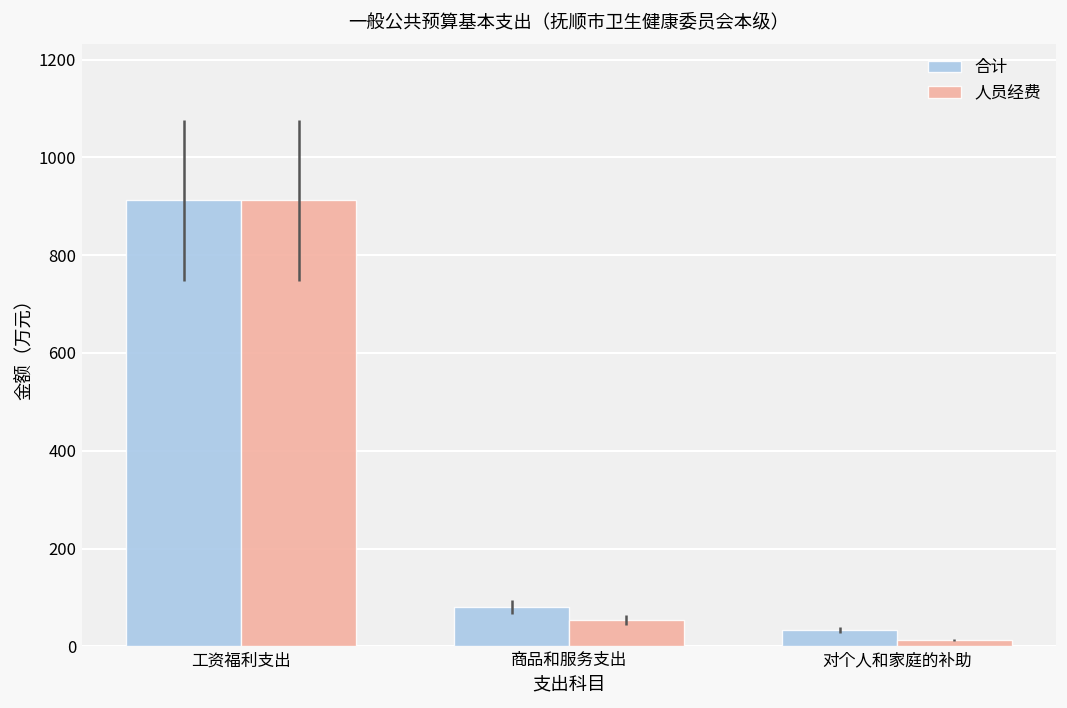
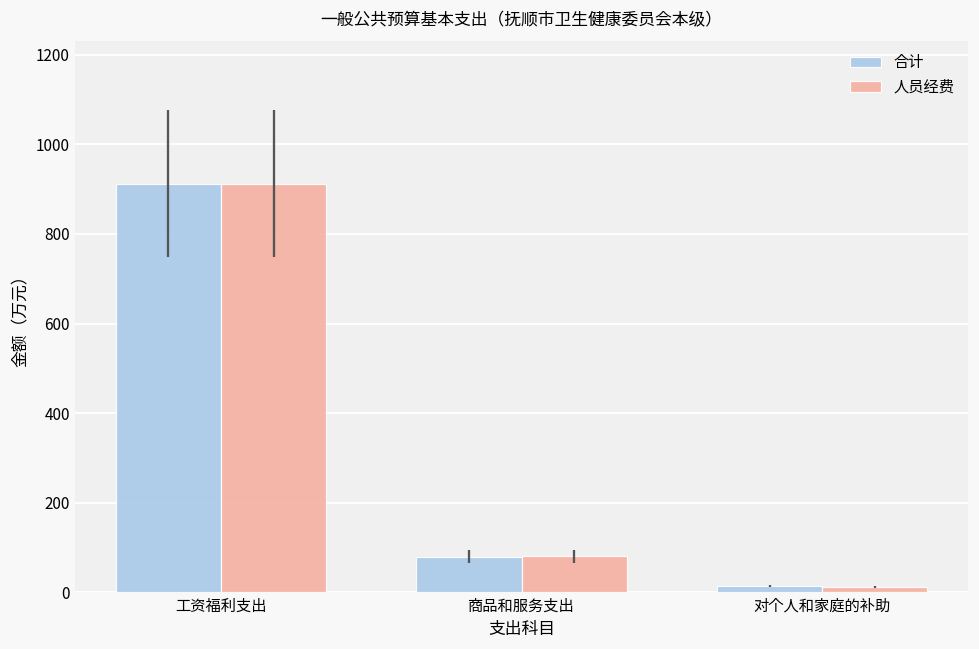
  {
    "合计": {
      "工资福利支出": 910,
      "商品和服务支出": 80,
-     "对个人和家庭的补助": 30
+     "对个人和家庭的补助": 10
    },
    "人员经费": {
      "工资福利支出": 910,
-     "商品和服务支出": 50,
+     "商品和服务支出": 80,
      "对个人和家庭的补助": 10
    }
  }
